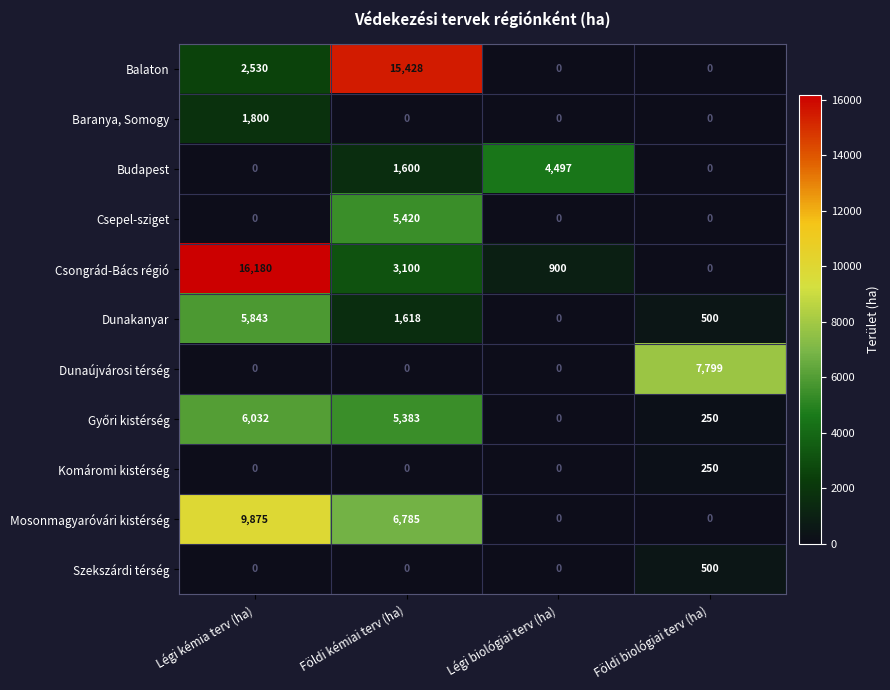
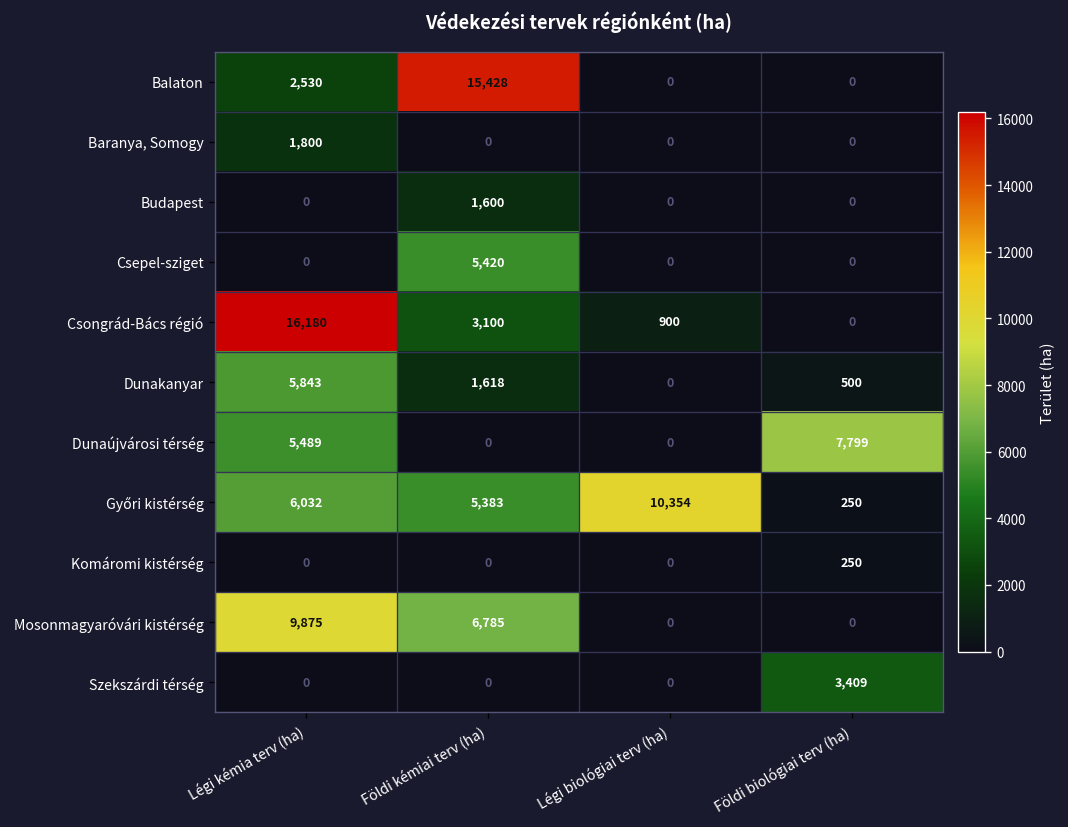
  {
    "Balaton": {
      "Légi kémia terv (ha)": "2,530",
      "Földi kémiai terv (ha)": "15,428",
      "Légi biológiai terv (ha)": "0",
      "Földi biológiai terv (ha)": "0"
    },
    "Baranya, Somogy": {
      "Légi kémia terv (ha)": "1,800",
      "Földi kémiai terv (ha)": "0",
      "Légi biológiai terv (ha)": "0",
      "Földi biológiai terv (ha)": "0"
    },
    "Budapest": {
      "Légi kémia terv (ha)": "0",
      "Földi kémiai terv (ha)": "1,600",
-     "Légi biológiai terv (ha)": "4,497",
+     "Légi biológiai terv (ha)": "0",
      "Földi biológiai terv (ha)": "0"
    },
    "Csepel-sziget": {
      "Légi kémia terv (ha)": "0",
      "Földi kémiai terv (ha)": "5,420",
      "Légi biológiai terv (ha)": "0",
      "Földi biológiai terv (ha)": "0"
    },
    "Csongrád-Bács régió": {
      "Légi kémia terv (ha)": "16,180",
      "Földi kémiai terv (ha)": "3,100",
      "Légi biológiai terv (ha)": "900",
      "Földi biológiai terv (ha)": "0"
    },
    "Dunakanyar": {
      "Légi kémia terv (ha)": "5,843",
      "Földi kémiai terv (ha)": "1,618",
      "Légi biológiai terv (ha)": "0",
      "Földi biológiai terv (ha)": "500"
    },
    "Dunaújvárosi térség": {
-     "Légi kémia terv (ha)": "0",
+     "Légi kémia terv (ha)": "5,489",
      "Földi kémiai terv (ha)": "0",
      "Légi biológiai terv (ha)": "0",
      "Földi biológiai terv (ha)": "7,799"
    },
    "Győri kistérség": {
      "Légi kémia terv (ha)": "6,032",
      "Földi kémiai terv (ha)": "5,383",
-     "Légi biológiai terv (ha)": "0",
+     "Légi biológiai terv (ha)": "10,354",
      "Földi biológiai terv (ha)": "250"
    },
    "Komáromi kistérség": {
      "Légi kémia terv (ha)": "0",
      "Földi kémiai terv (ha)": "0",
      "Légi biológiai terv (ha)": "0",
      "Földi biológiai terv (ha)": "250"
    },
    "Mosonmagyaróvári kistérség": {
      "Légi kémia terv (ha)": "9,875",
      "Földi kémiai terv (ha)": "6,785",
      "Légi biológiai terv (ha)": "0",
      "Földi biológiai terv (ha)": "0"
    },
    "Szekszárdi térség": {
      "Légi kémia terv (ha)": "0",
      "Földi kémiai terv (ha)": "0",
      "Légi biológiai terv (ha)": "0",
-     "Földi biológiai terv (ha)": "500"
+     "Földi biológiai terv (ha)": "3,409"
    }
  }
